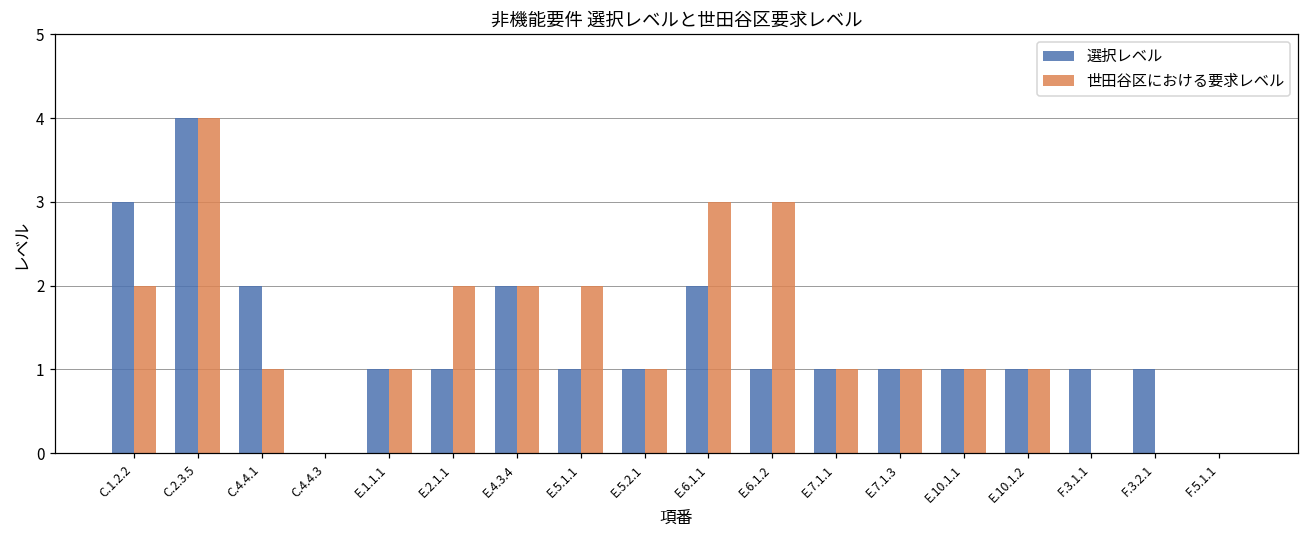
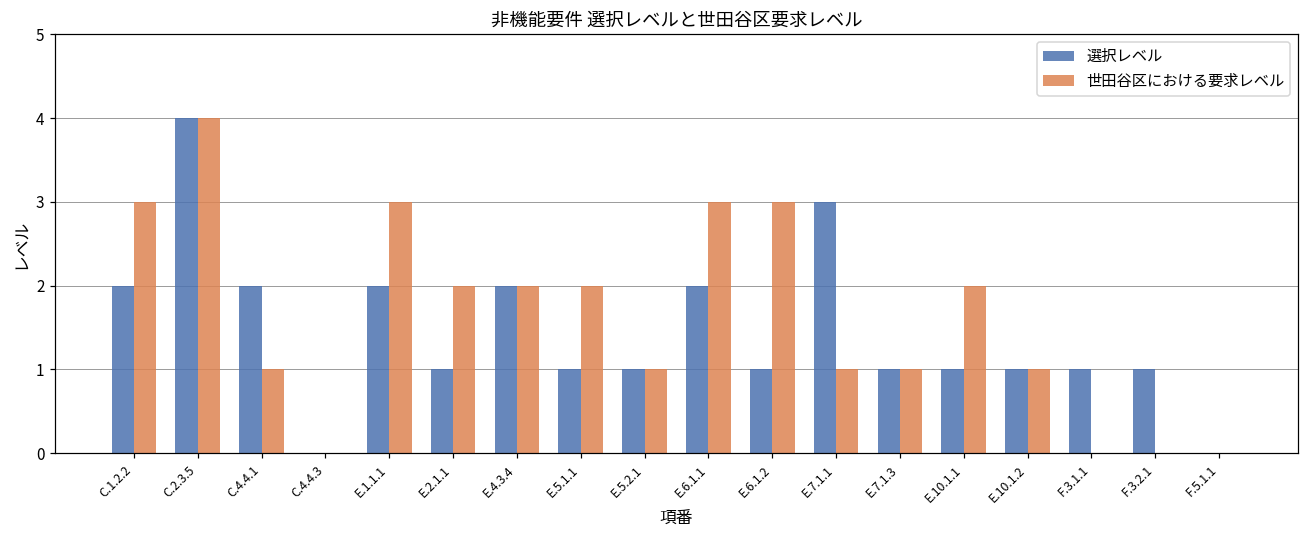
  {
    "選択レベル": {
-     "C.1.2.2": 3,
+     "C.1.2.2": 2,
      "C.2.3.5": 4,
      "C.4.4.1": 2,
      "C.4.4.3": 0,
-     "E.1.1.1": 1,
+     "E.1.1.1": 2,
      "E.2.1.1": 1,
      "E.4.3.4": 2,
      "E.5.1.1": 1,
      "E.5.2.1": 1,
      "E.6.1.1": 2,
      "E.6.1.2": 1,
-     "E.7.1.1": 1,
+     "E.7.1.1": 3,
      "E.7.1.3": 1,
      "E.10.1.1": 1,
      "E.10.1.2": 1,
      "F.3.1.1": 1,
      "F.3.2.1": 1,
      "F.5.1.1": 0
    },
    "世田谷区における要求レベル": {
-     "C.1.2.2": 2,
+     "C.1.2.2": 3,
      "C.2.3.5": 4,
      "C.4.4.1": 1,
      "C.4.4.3": 0,
-     "E.1.1.1": 1,
+     "E.1.1.1": 3,
      "E.2.1.1": 2,
      "E.4.3.4": 2,
      "E.5.1.1": 2,
      "E.5.2.1": 1,
      "E.6.1.1": 3,
      "E.6.1.2": 3,
      "E.7.1.1": 1,
      "E.7.1.3": 1,
-     "E.10.1.1": 1,
+     "E.10.1.1": 2,
      "E.10.1.2": 1,
      "F.3.1.1": 0,
      "F.3.2.1": 0,
      "F.5.1.1": 0
    }
  }
